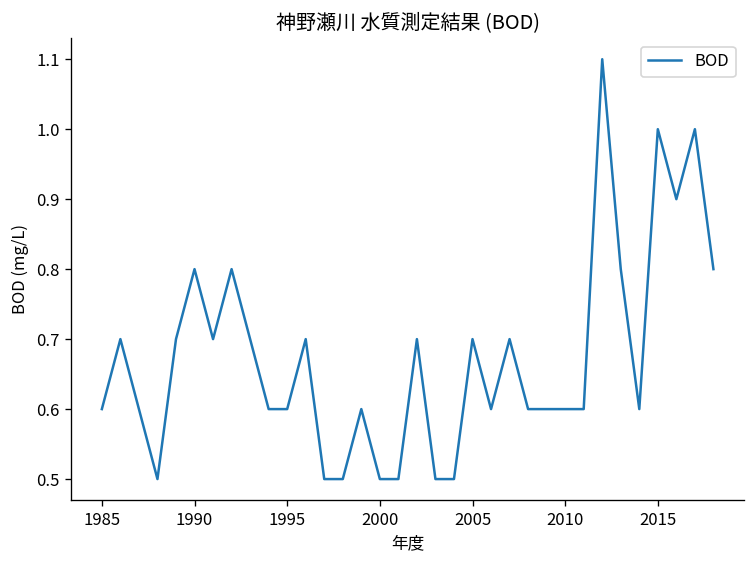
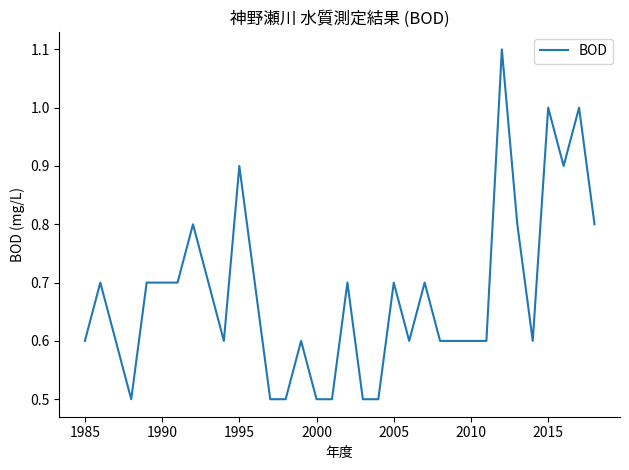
  {
    "1985": 0.6,
-   "1990": 0.8,
-   "1995": 0.6,
+   "1990": 0.7,
+   "1995": 0.9,
    "2000": 0.5,
    "2005": 0.7,
    "2010": 0.6,
    "2015": 1.0
  }
